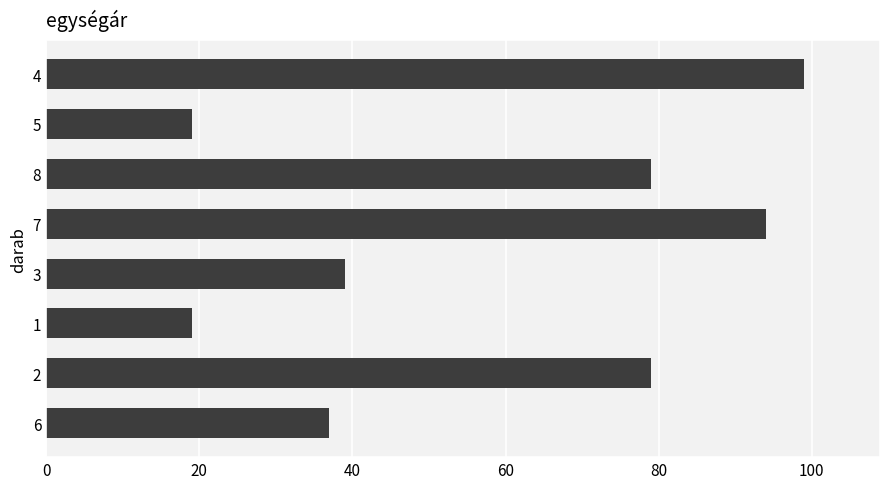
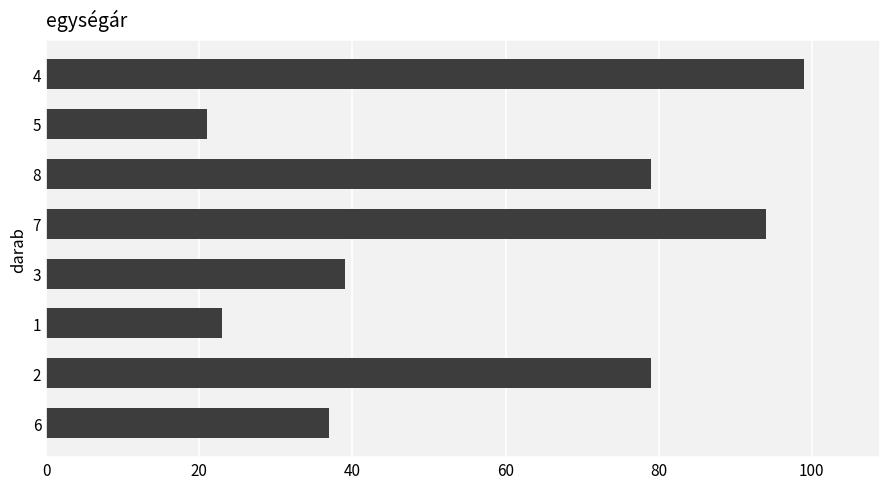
  {
    "4": 99,
-   "5": 19,
+   "5": 21,
    "7": 94,
    "3": 39,
-   "1": 19,
+   "1": 23,
    "6": 37
  }
